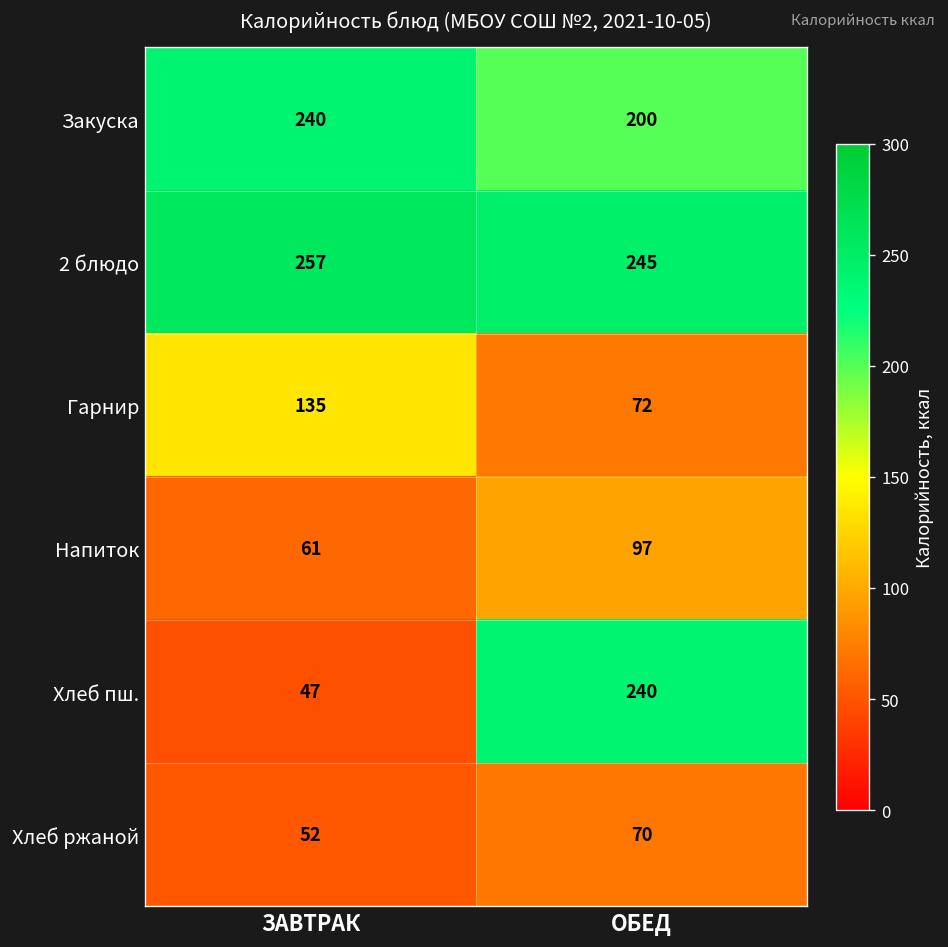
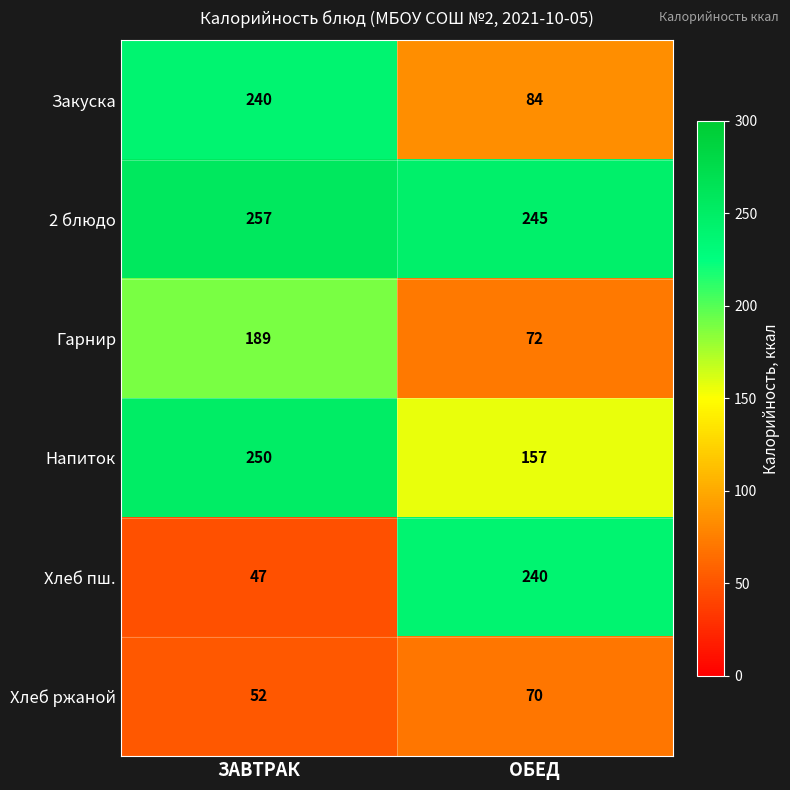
  {
    "Закуска": {
      "ЗАВТРАК": 240,
-     "ОБЕД": 200
+     "ОБЕД": 84
    },
    "2 блюдо": {
      "ЗАВТРАК": 257,
      "ОБЕД": 245
    },
    "Гарнир": {
-     "ЗАВТРАК": 135,
+     "ЗАВТРАК": 189,
      "ОБЕД": 72
    },
    "Напиток": {
-     "ЗАВТРАК": 61,
-     "ОБЕД": 97
+     "ЗАВТРАК": 250,
+     "ОБЕД": 157
    },
    "Хлеб пш.": {
      "ЗАВТРАК": 47,
      "ОБЕД": 240
    },
    "Хлеб ржаной": {
      "ЗАВТРАК": 52,
      "ОБЕД": 70
    }
  }
